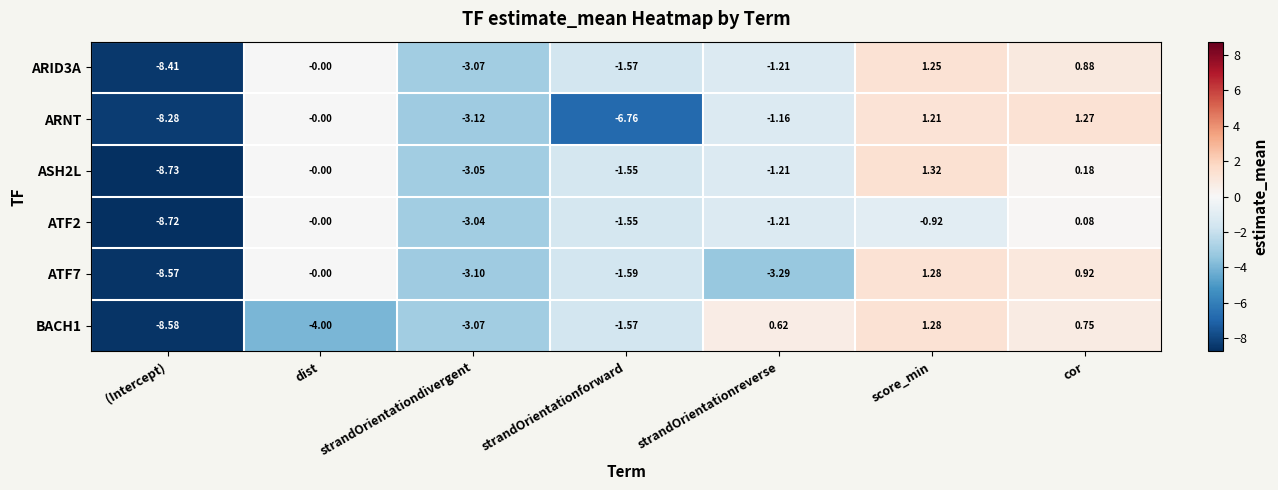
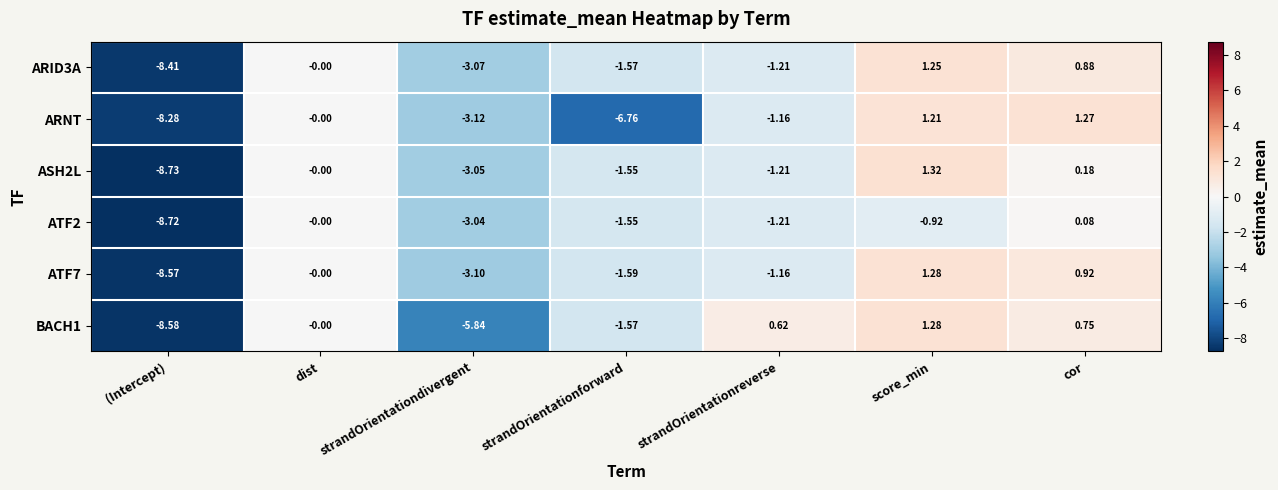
  {
    "ARID3A": {
      "(Intercept)": -8.41,
      "dist": -0.00,
      "strandOrientationdivergent": -3.07,
      "strandOrientationforward": -1.57,
      "strandOrientationreverse": -1.21,
      "score_min": 1.25,
      "cor": 0.88
    },
    "ARNT": {
      "(Intercept)": -8.28,
      "dist": -0.00,
      "strandOrientationdivergent": -3.12,
      "strandOrientationforward": -6.76,
      "strandOrientationreverse": -1.16,
      "score_min": 1.21,
      "cor": 1.27
    },
    "ASH2L": {
      "(Intercept)": -8.73,
      "dist": -0.00,
      "strandOrientationdivergent": -3.05,
      "strandOrientationforward": -1.55,
      "strandOrientationreverse": -1.21,
      "score_min": 1.32,
      "cor": 0.18
    },
    "ATF2": {
      "(Intercept)": -8.72,
      "dist": -0.00,
      "strandOrientationdivergent": -3.04,
      "strandOrientationforward": -1.55,
      "strandOrientationreverse": -1.21,
      "score_min": -0.92,
      "cor": 0.08
    },
    "ATF7": {
      "(Intercept)": -8.57,
      "dist": -0.00,
      "strandOrientationdivergent": -3.10,
      "strandOrientationforward": -1.59,
-     "strandOrientationreverse": -3.29,
+     "strandOrientationreverse": -1.16,
      "score_min": 1.28,
      "cor": 0.92
    },
    "BACH1": {
      "(Intercept)": -8.58,
-     "dist": -4.00,
-     "strandOrientationdivergent": -3.07,
+     "dist": -0.00,
+     "strandOrientationdivergent": -5.84,
      "strandOrientationforward": -1.57,
      "strandOrientationreverse": 0.62,
      "score_min": 1.28,
      "cor": 0.75
    }
  }
